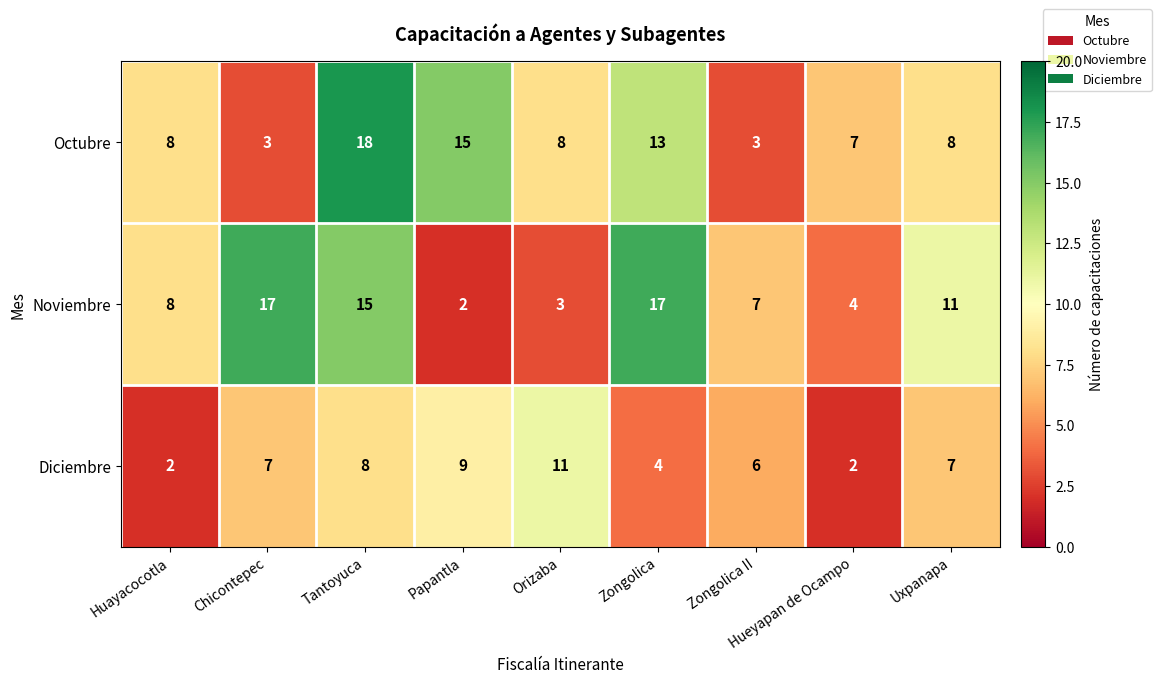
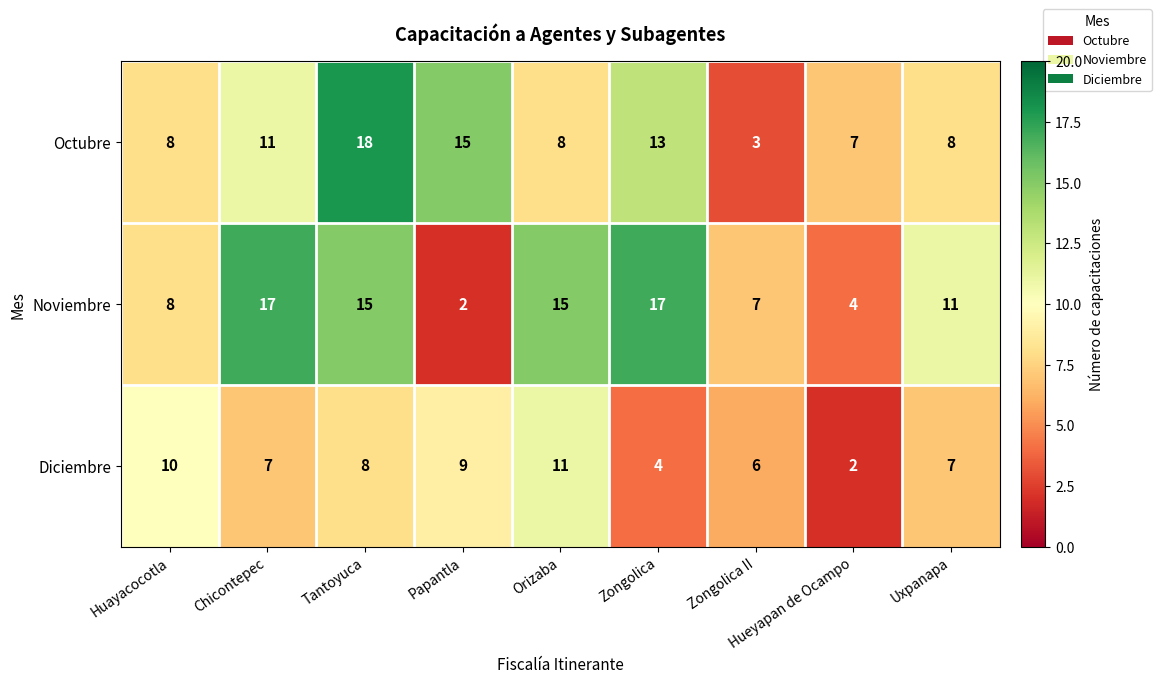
  {
    "Octubre": {
      "Huayacocotla": 8,
-     "Chicontepec": 3,
+     "Chicontepec": 11,
      "Tantoyuca": 18,
      "Papantla": 15,
      "Orizaba": 8,
      "Zongolica": 13,
      "Zongolica II": 3,
      "Hueyapan de Ocampo": 7,
      "Uxpanapa": 8
    },
    "Noviembre": {
      "Huayacocotla": 8,
      "Chicontepec": 17,
      "Tantoyuca": 15,
      "Papantla": 2,
-     "Orizaba": 3,
+     "Orizaba": 15,
      "Zongolica": 17,
      "Zongolica II": 7,
      "Hueyapan de Ocampo": 4,
      "Uxpanapa": 11
    },
    "Diciembre": {
-     "Huayacocotla": 2,
+     "Huayacocotla": 10,
      "Chicontepec": 7,
      "Tantoyuca": 8,
      "Papantla": 9,
      "Orizaba": 11,
      "Zongolica": 4,
      "Zongolica II": 6,
      "Hueyapan de Ocampo": 2,
      "Uxpanapa": 7
    }
  }
